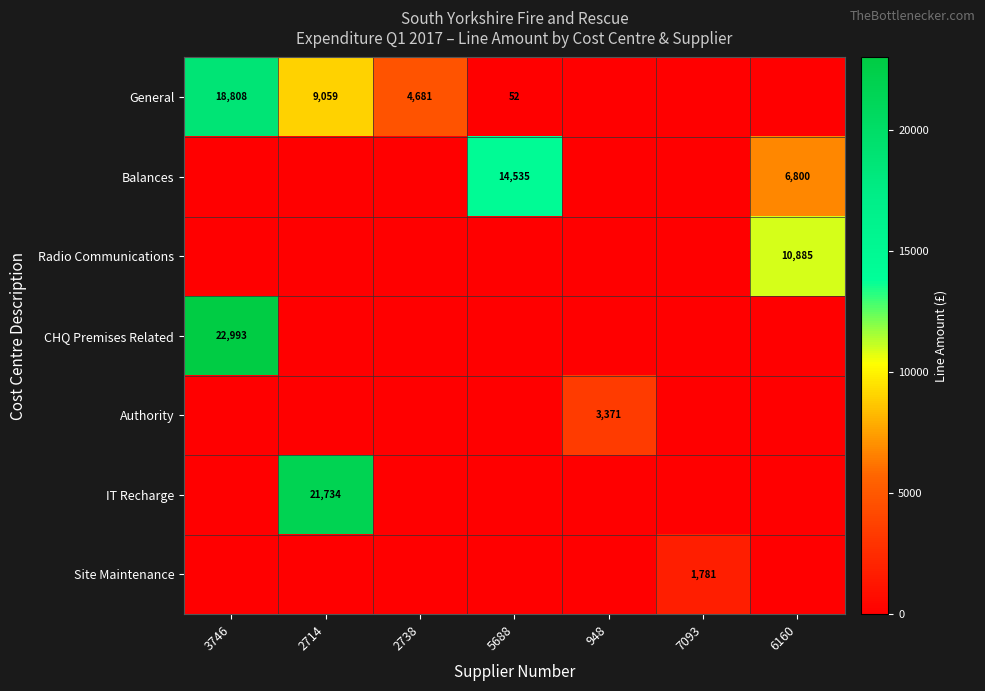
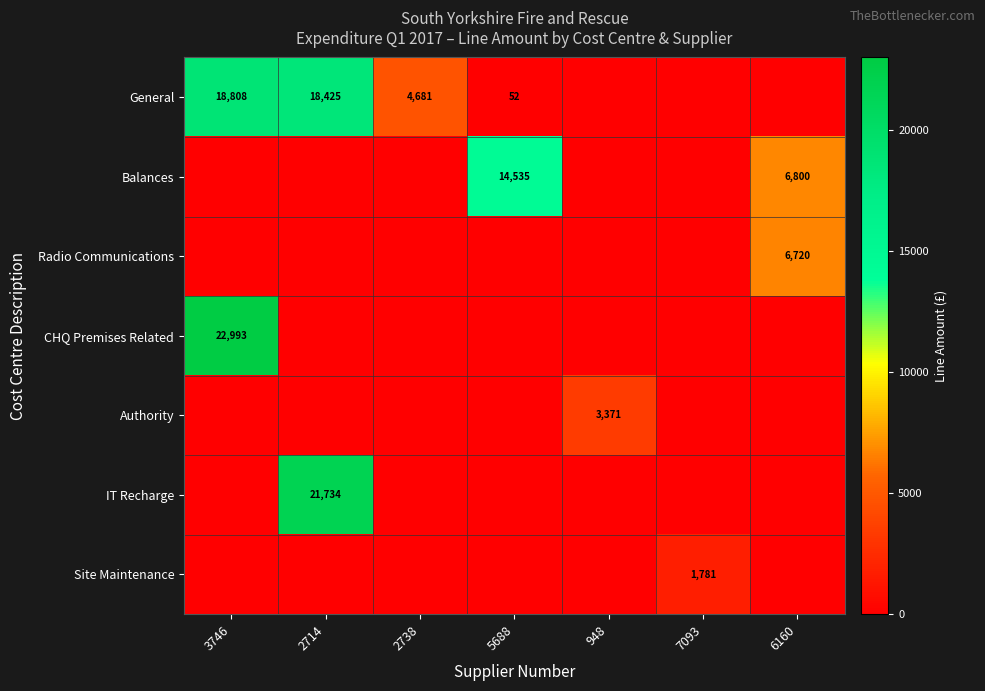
  {
    "General": {
      "3746": "18,808",
-     "2714": "9,059",
+     "2714": "18,425",
      "2738": "4,681",
      "5688": "52"
    },
    "Balances": {
      "5688": "14,535",
      "6160": "6,800"
    },
    "Radio Communications": {
-     "6160": "10,885"
+     "6160": "6,720"
    },
    "CHQ Premises Related": {
      "3746": "22,993"
    },
    "Authority": {
      "948": "3,371"
    },
    "IT Recharge": {
      "2714": "21,734"
    },
    "Site Maintenance": {
      "7093": "1,781"
    }
  }
